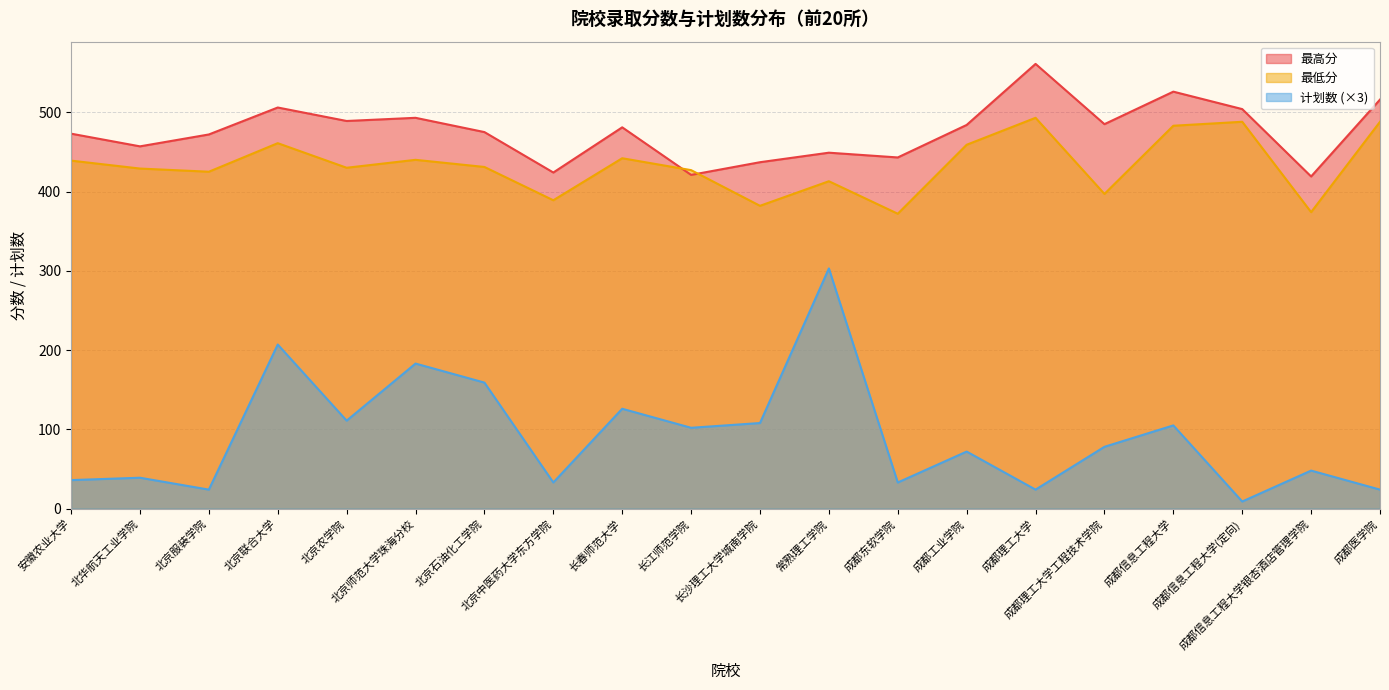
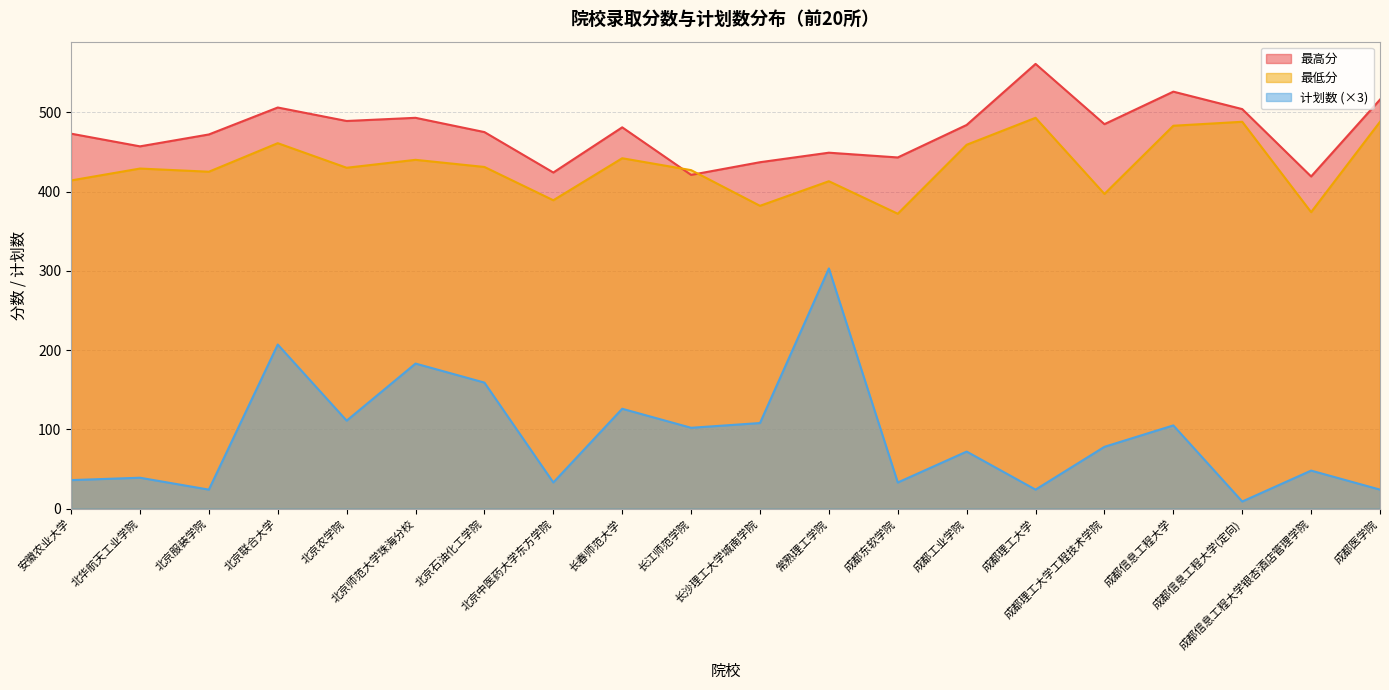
  {
    "最高分": {
      "安徽农业大学": 470,
      "北华航天工业学院": 460,
      "北京服装学院": 470,
      "北京联合大学": 510,
      "北京农学院": 490,
      "北京师范大学珠海分校": 490,
      "北京石油化工学院": 480,
      "北京中医药大学东方学院": 420,
      "长春师范大学": 480,
      "长江师范学院": 420,
      "长沙理工大学城南学院": 440,
      "常熟理工学院": 450,
      "成都东软学院": 440,
      "成都工业学院": 480,
      "成都理工大学": 560,
      "成都理工大学工程技术学院": 490,
      "成都信息工程大学": 530,
      "成都信息工程大学(定向)": 500,
      "成都信息工程大学银杏酒店管理学院": 420,
      "成都医学院": 520
    },
    "最低分": {
-     "安徽农业大学": 440,
+     "安徽农业大学": 410,
      "北华航天工业学院": 430,
      "北京服装学院": 430,
      "北京联合大学": 460,
      "北京农学院": 430,
      "北京师范大学珠海分校": 440,
      "北京石油化工学院": 430,
      "北京中医药大学东方学院": 390,
      "长春师范大学": 440,
      "长江师范学院": 430,
      "长沙理工大学城南学院": 380,
      "常熟理工学院": 410,
      "成都东软学院": 370,
      "成都工业学院": 460,
      "成都理工大学": 490,
      "成都理工大学工程技术学院": 400,
      "成都信息工程大学": 480,
      "成都信息工程大学(定向)": 490,
      "成都信息工程大学银杏酒店管理学院": 370,
      "成都医学院": 490
    },
    "计划数 (×3)": {
      "安徽农业大学": 40,
      "北华航天工业学院": 40,
      "北京服装学院": 20,
      "北京联合大学": 210,
      "北京农学院": 110,
      "北京师范大学珠海分校": 180,
      "北京石油化工学院": 160,
      "北京中医药大学东方学院": 30,
      "长春师范大学": 130,
      "长江师范学院": 100,
      "长沙理工大学城南学院": 110,
      "常熟理工学院": 300,
      "成都东软学院": 30,
      "成都工业学院": 70,
      "成都理工大学": 20,
      "成都理工大学工程技术学院": 80,
      "成都信息工程大学": 110,
      "成都信息工程大学(定向)": 10,
      "成都信息工程大学银杏酒店管理学院": 50,
      "成都医学院": 20
    }
  }
